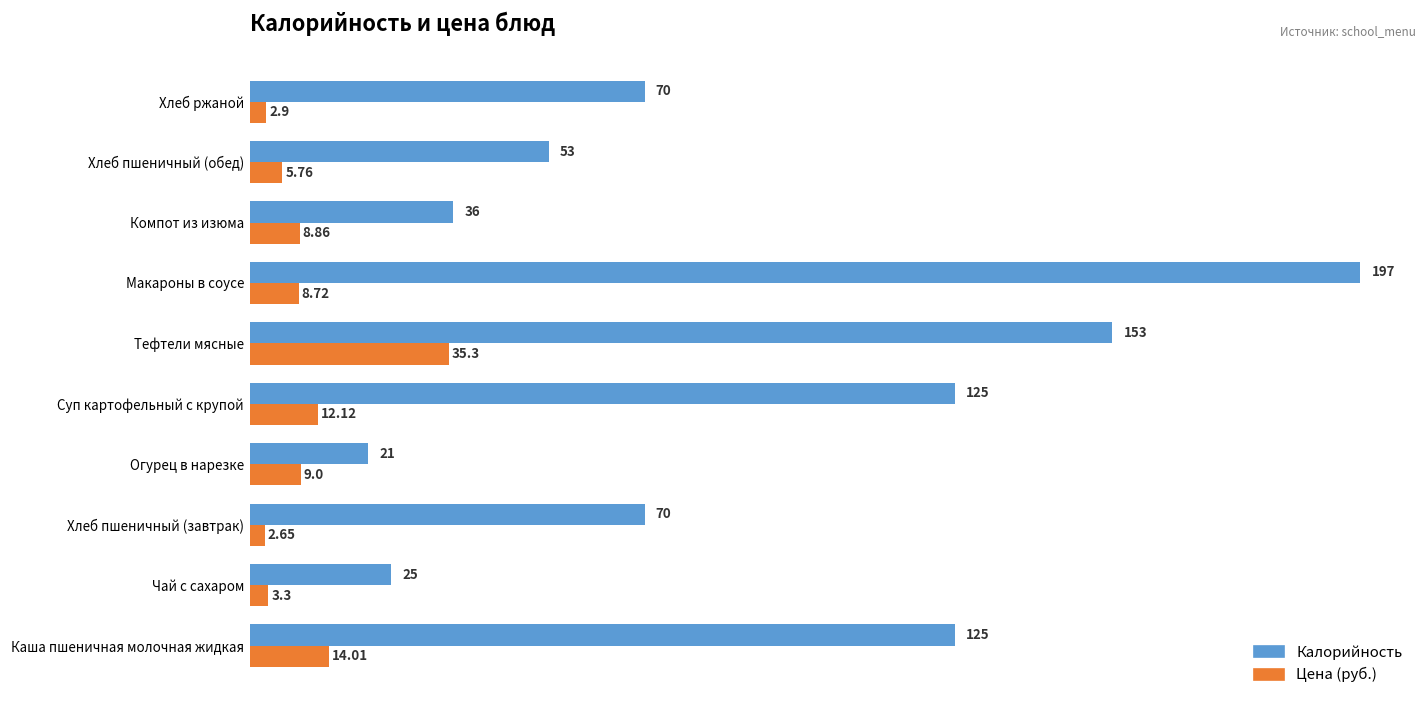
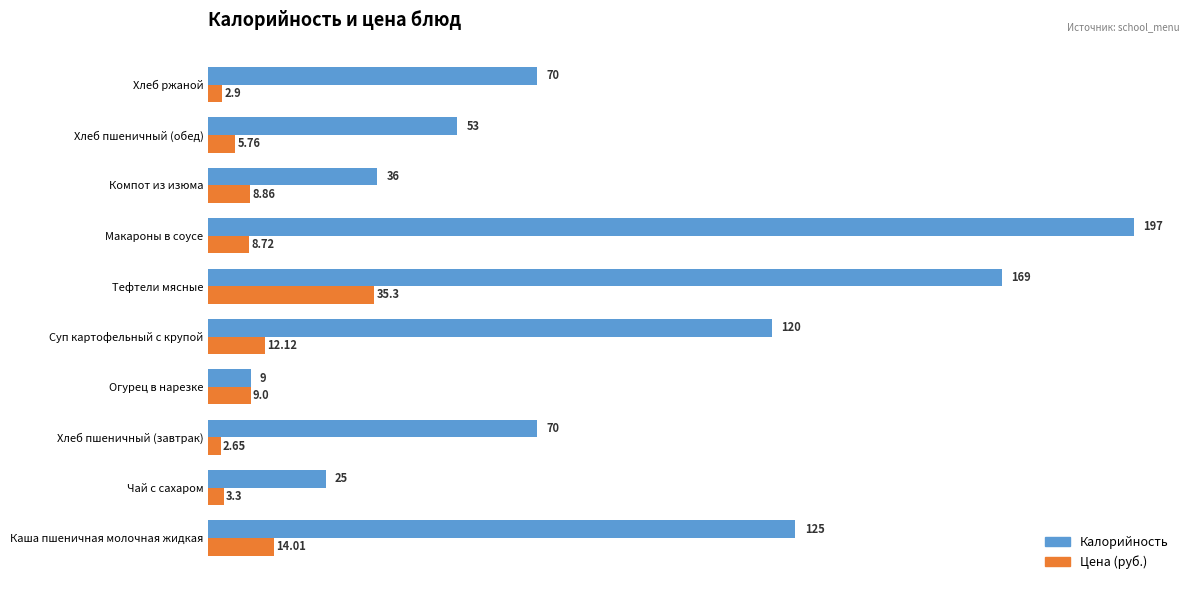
  {
    "Калорийность": {
      "Хлеб ржаной": 70,
      "Хлеб пшеничный (обед)": 53,
      "Компот из изюма": 36,
      "Макароны в соусе": 197,
-     "Тефтели мясные": 153,
-     "Суп картофельный с крупой": 125,
-     "Огурец в нарезке": 21,
+     "Тефтели мясные": 169,
+     "Суп картофельный с крупой": 120,
+     "Огурец в нарезке": 9,
      "Хлеб пшеничный (завтрак)": 70,
      "Чай с сахаром": 25,
      "Каша пшеничная молочная жидкая": 125
    }
  }
